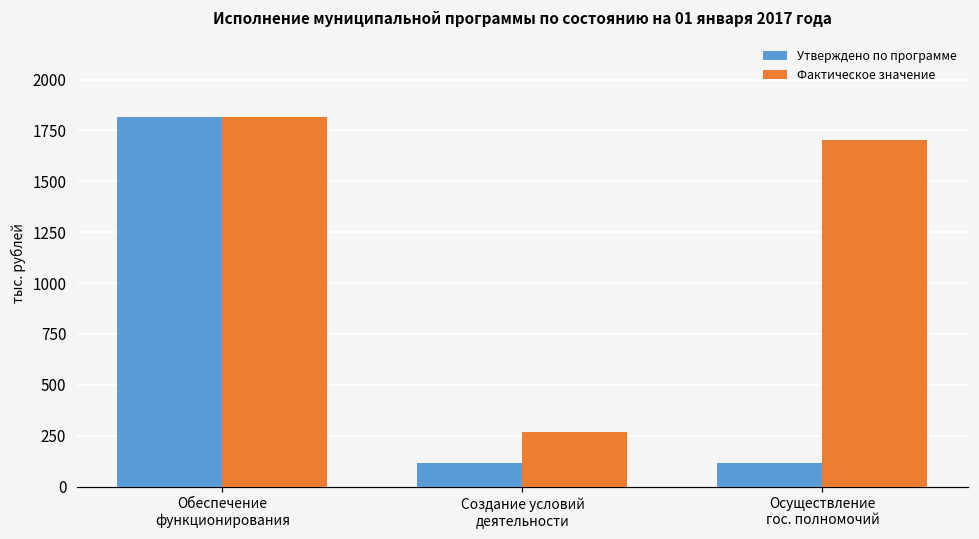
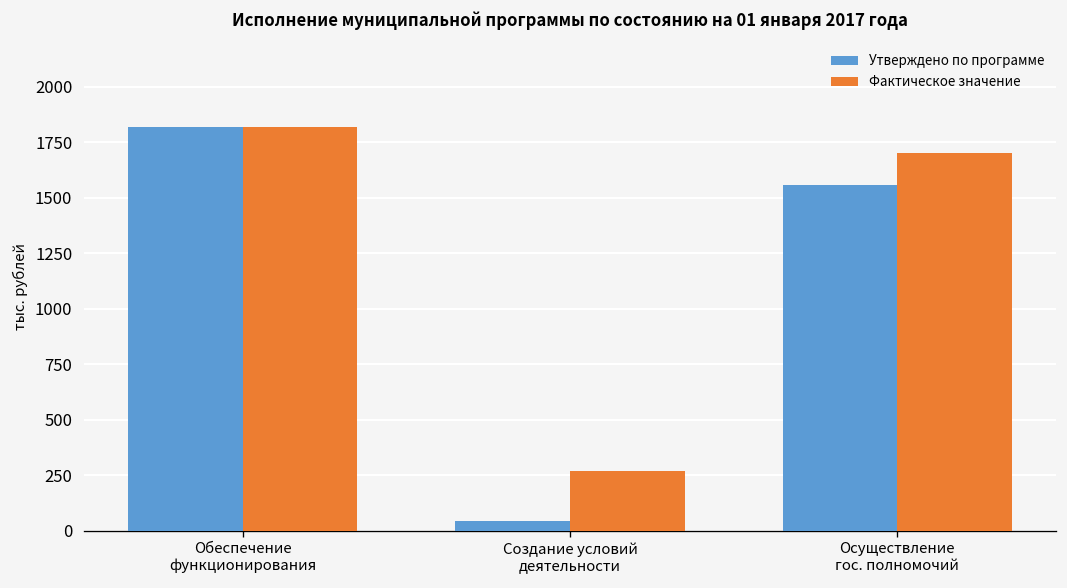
  {
    "Утверждено по программе": {
      "Обеспечение функционирования": 1820,
-     "Создание условий деятельности": 120,
-     "Осуществление гос. полномочий": 110
+     "Создание условий деятельности": 40,
+     "Осуществление гос. полномочий": 1560
    },
    "Фактическое значение": {
      "Обеспечение функционирования": 1820,
      "Создание условий деятельности": 270,
      "Осуществление гос. полномочий": 1700
    }
  }
